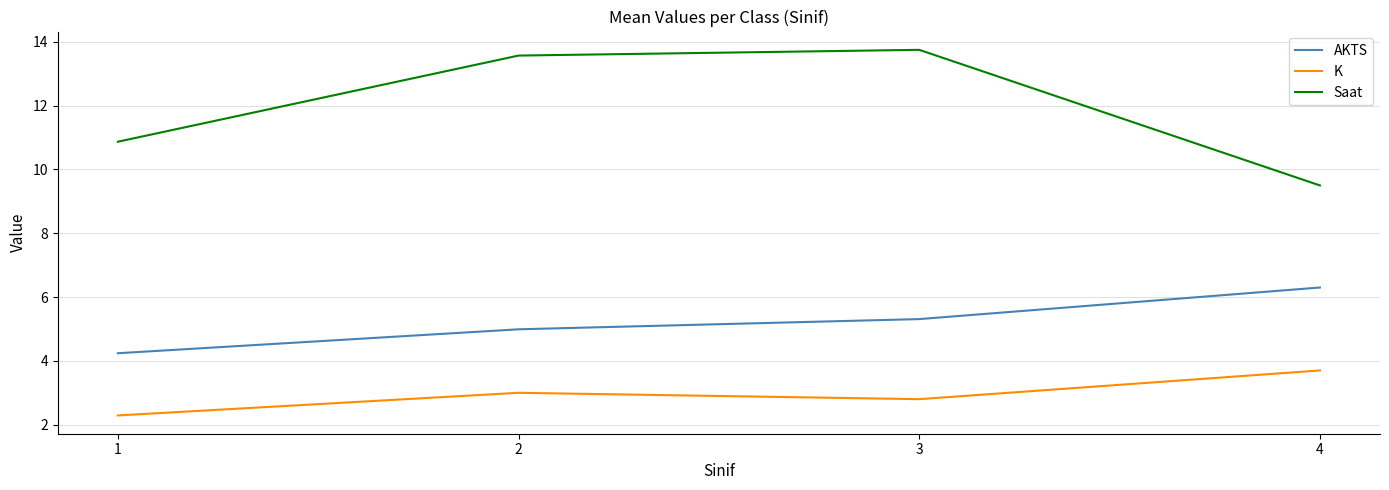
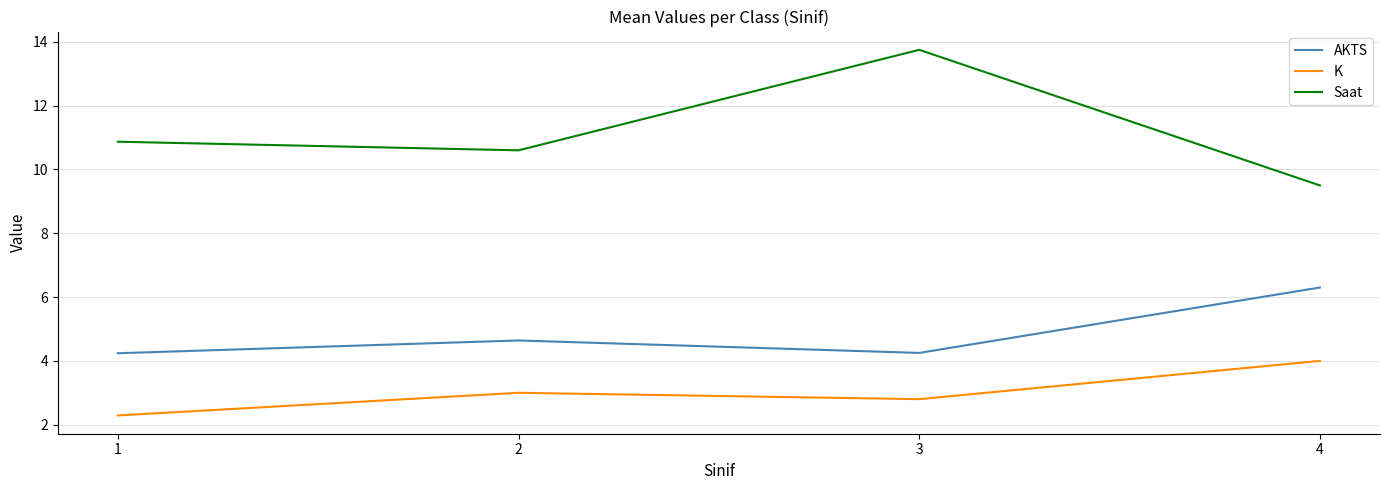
  {
    "AKTS": {
      "1": 4.2,
-     "2": 5.0,
-     "3": 5.3,
+     "2": 4.6,
+     "3": 4.3,
      "4": 6.3
    },
    "K": {
      "1": 2.3,
      "2": 3.0,
      "3": 2.8,
-     "4": 3.7
+     "4": 4.0
    },
    "Saat": {
      "1": 10.9,
-     "2": 13.6,
+     "2": 10.6,
      "3": 13.8,
      "4": 9.5
    }
  }
